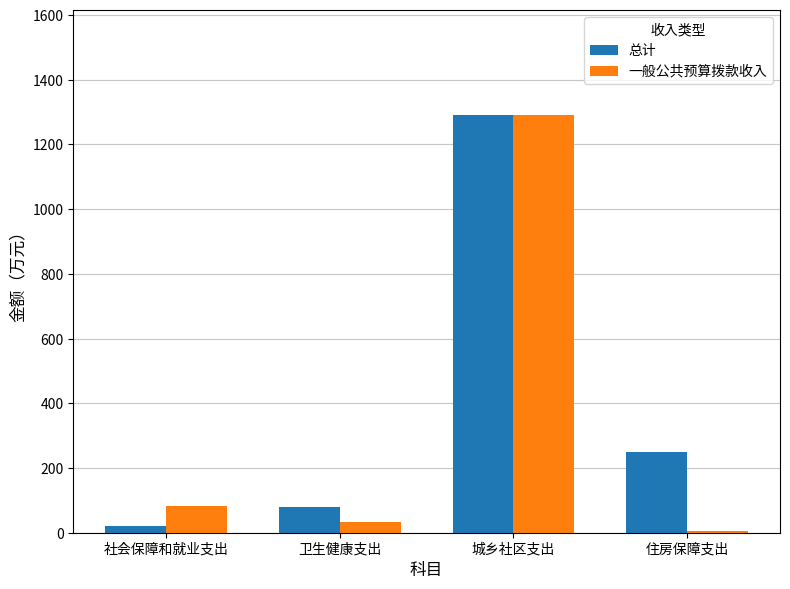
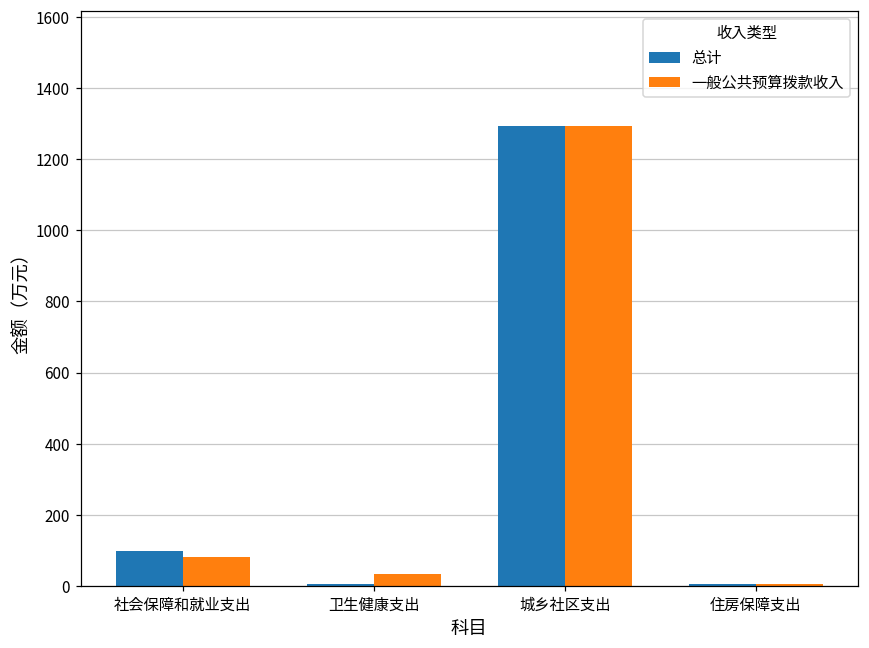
  {
    "总计": {
-     "社会保障和就业支出": 20,
-     "卫生健康支出": 80,
+     "社会保障和就业支出": 100,
+     "卫生健康支出": 10,
      "城乡社区支出": 1290,
-     "住房保障支出": 250
+     "住房保障支出": 0
    },
    "一般公共预算拨款收入": {
      "社会保障和就业支出": 80,
      "卫生健康支出": 30,
      "城乡社区支出": 1290
    }
  }
